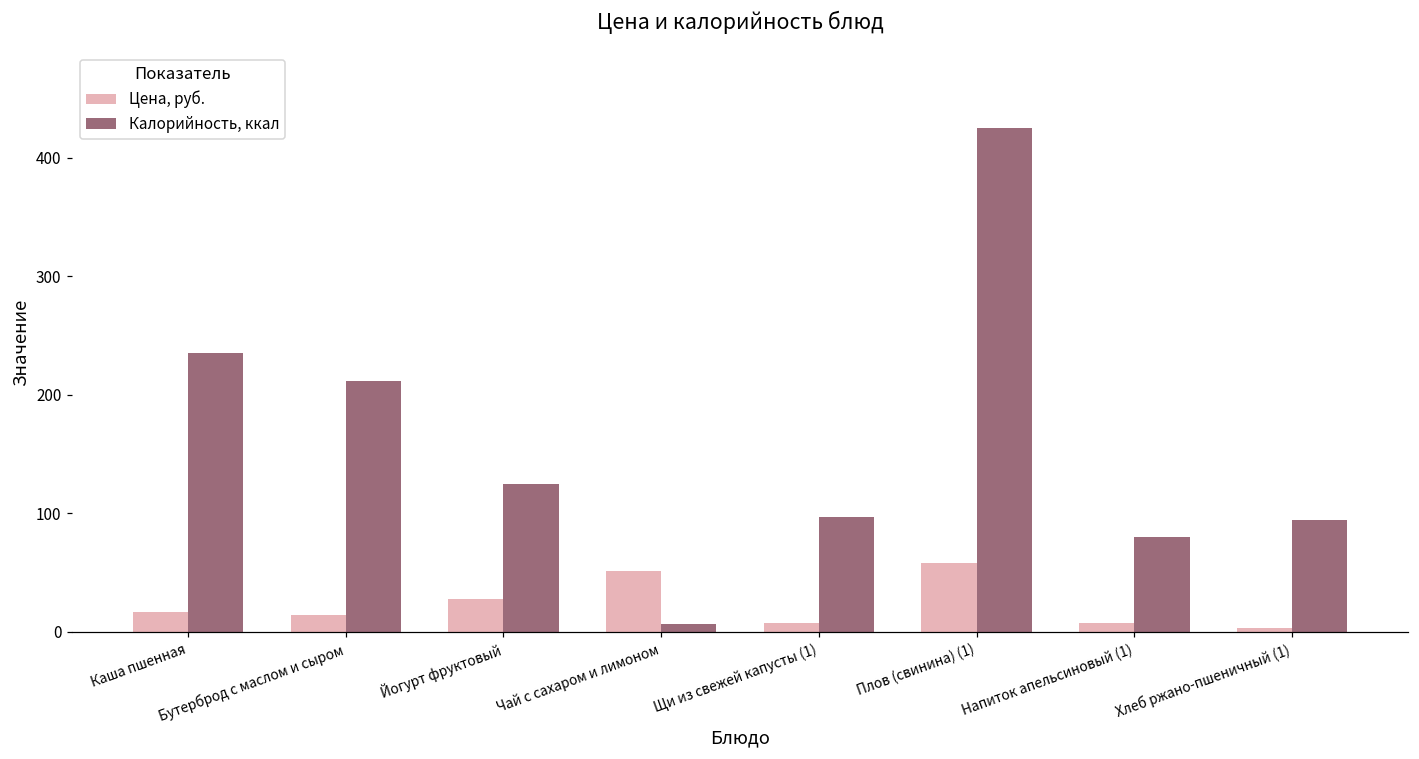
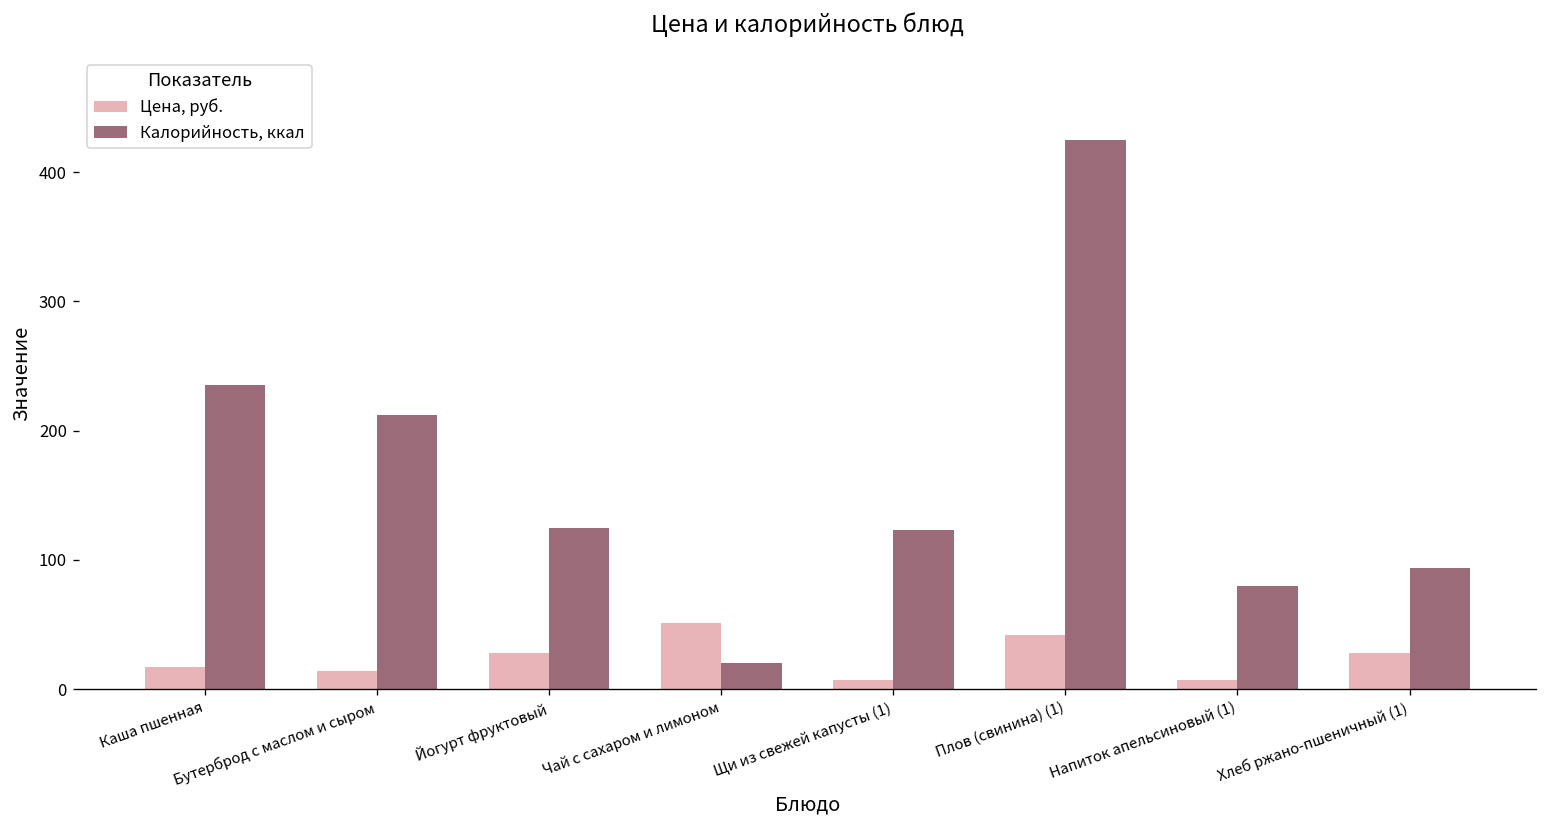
  {
    "Цена, руб.": {
      "Каша пшенная": 17,
      "Бутерброд с маслом и сыром": 14,
      "Йогурт фруктовый": 28,
      "Чай с сахаром и лимоном": 51,
      "Щи из свежей капусты (1)": 7,
-     "Плов (свинина) (1)": 58,
+     "Плов (свинина) (1)": 42,
      "Напиток апельсиновый (1)": 7,
-     "Хлеб ржано-пшеничный (1)": 3
+     "Хлеб ржано-пшеничный (1)": 28
    },
    "Калорийность, ккал": {
      "Каша пшенная": 235,
      "Бутерброд с маслом и сыром": 212,
      "Йогурт фруктовый": 125,
-     "Чай с сахаром и лимоном": 7,
-     "Щи из свежей капусты (1)": 97,
+     "Чай с сахаром и лимоном": 21,
+     "Щи из свежей капусты (1)": 123,
      "Плов (свинина) (1)": 425,
      "Напиток апельсиновый (1)": 80,
      "Хлеб ржано-пшеничный (1)": 94
    }
  }
